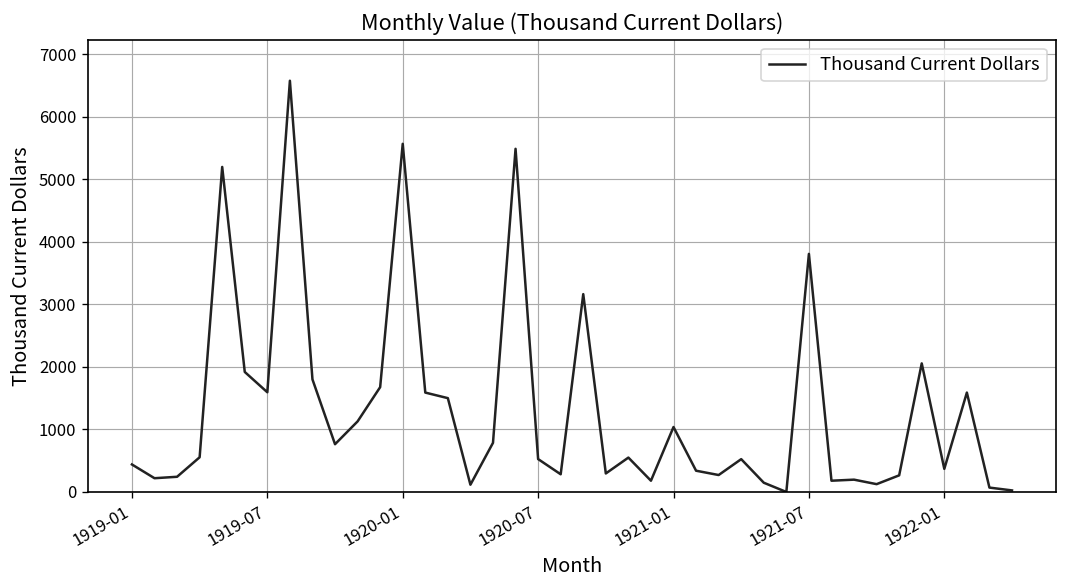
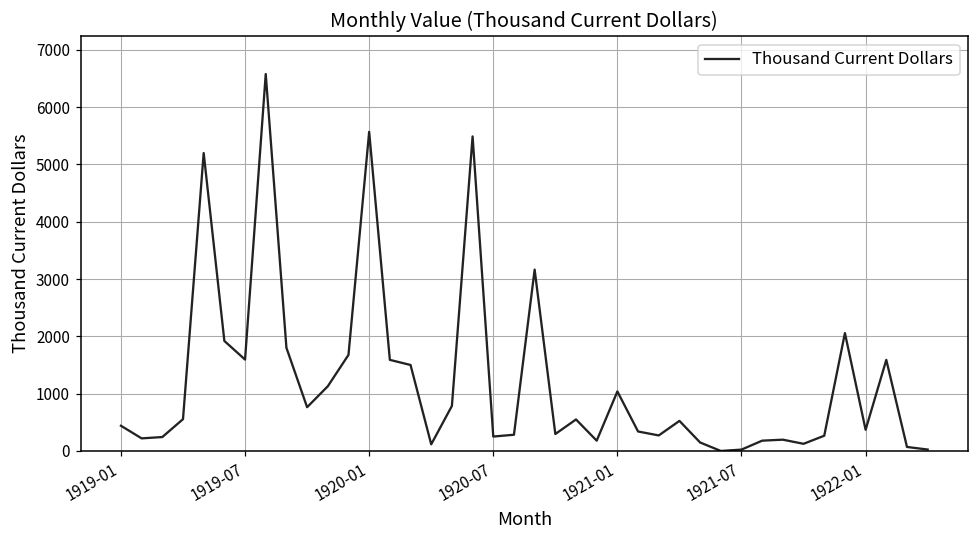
  {
    "1919-01": 400,
    "1919-07": 1600,
    "1920-01": 5600,
-   "1920-07": 500,
+   "1920-07": 300,
    "1921-01": 1000,
-   "1921-07": 3800,
+   "1921-07": 0,
    "1922-01": 400
  }
